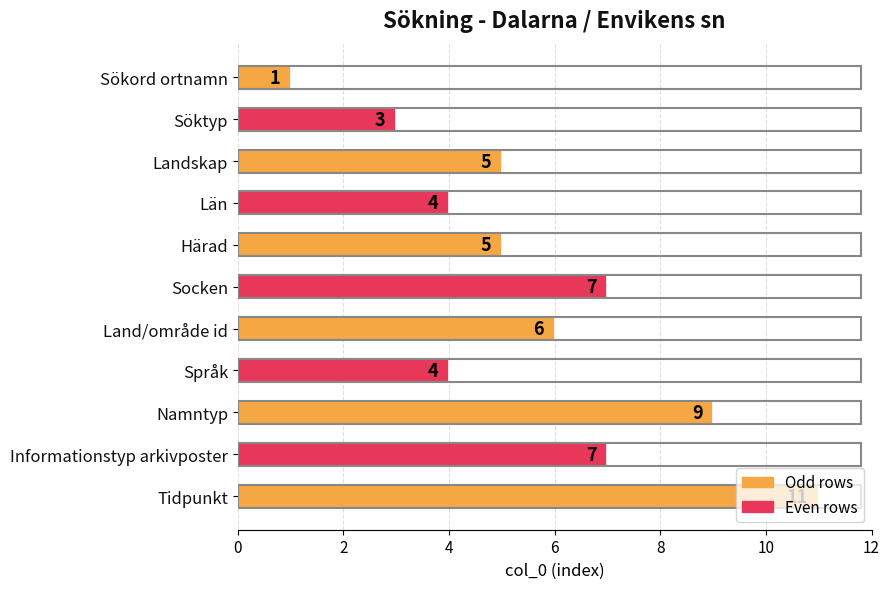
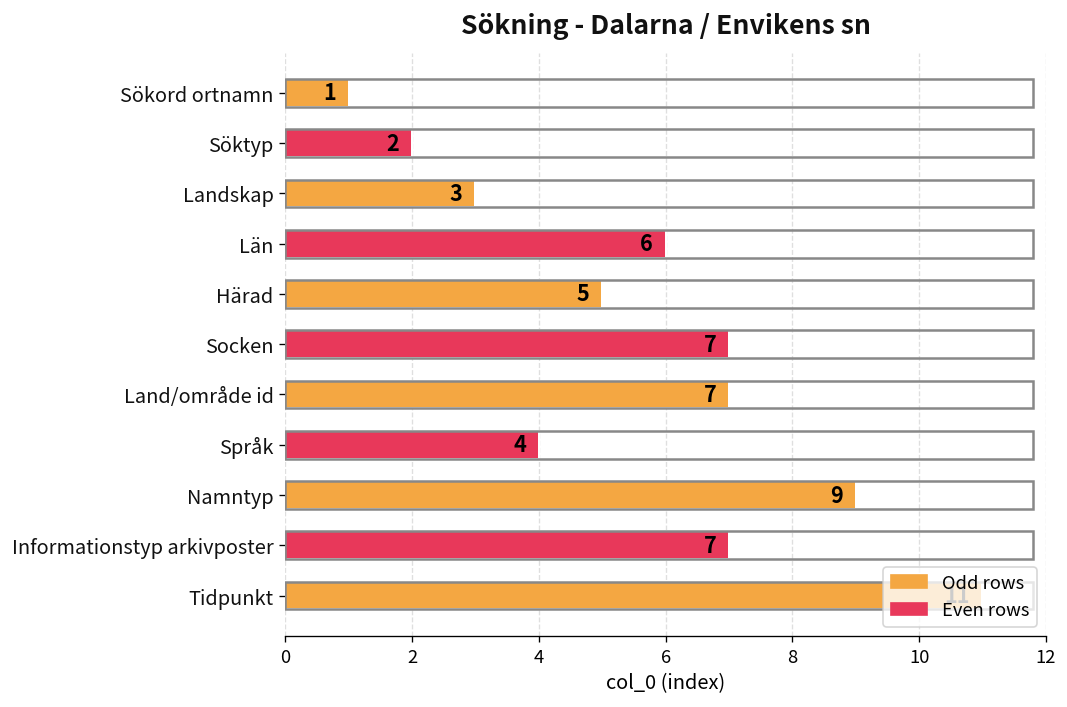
  {
    "Sökord ortnamn": 1,
-   "Söktyp": 3,
-   "Landskap": 5,
-   "Län": 4,
+   "Söktyp": 2,
+   "Landskap": 3,
+   "Län": 6,
    "Härad": 5,
    "Socken": 7,
-   "Land/område id": 6,
+   "Land/område id": 7,
    "Språk": 4,
    "Namntyp": 9,
    "Informationstyp arkivposter": 7
  }
